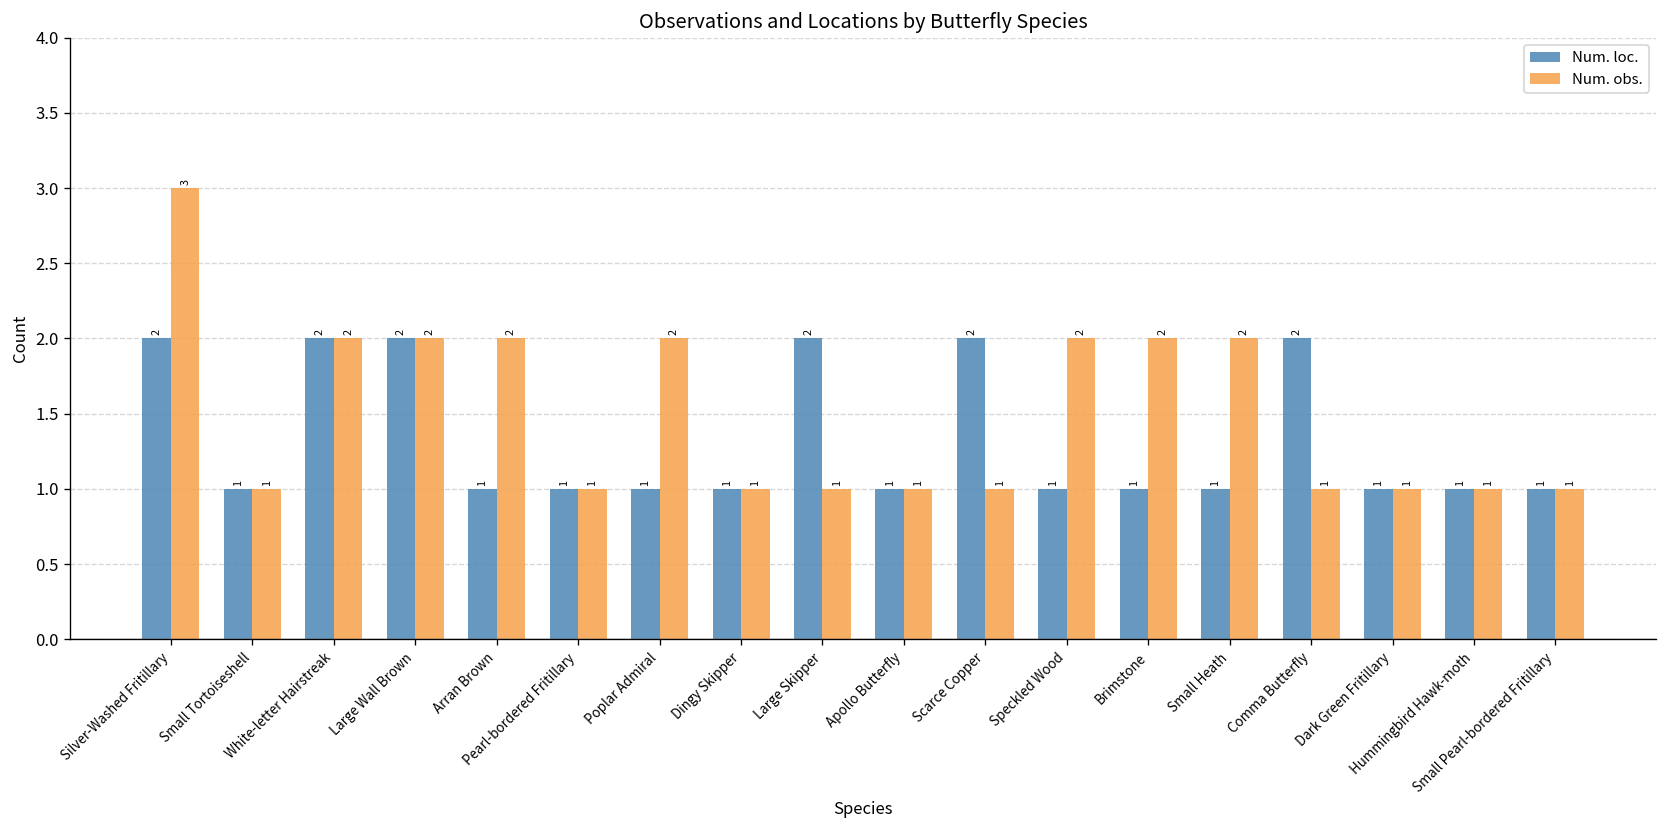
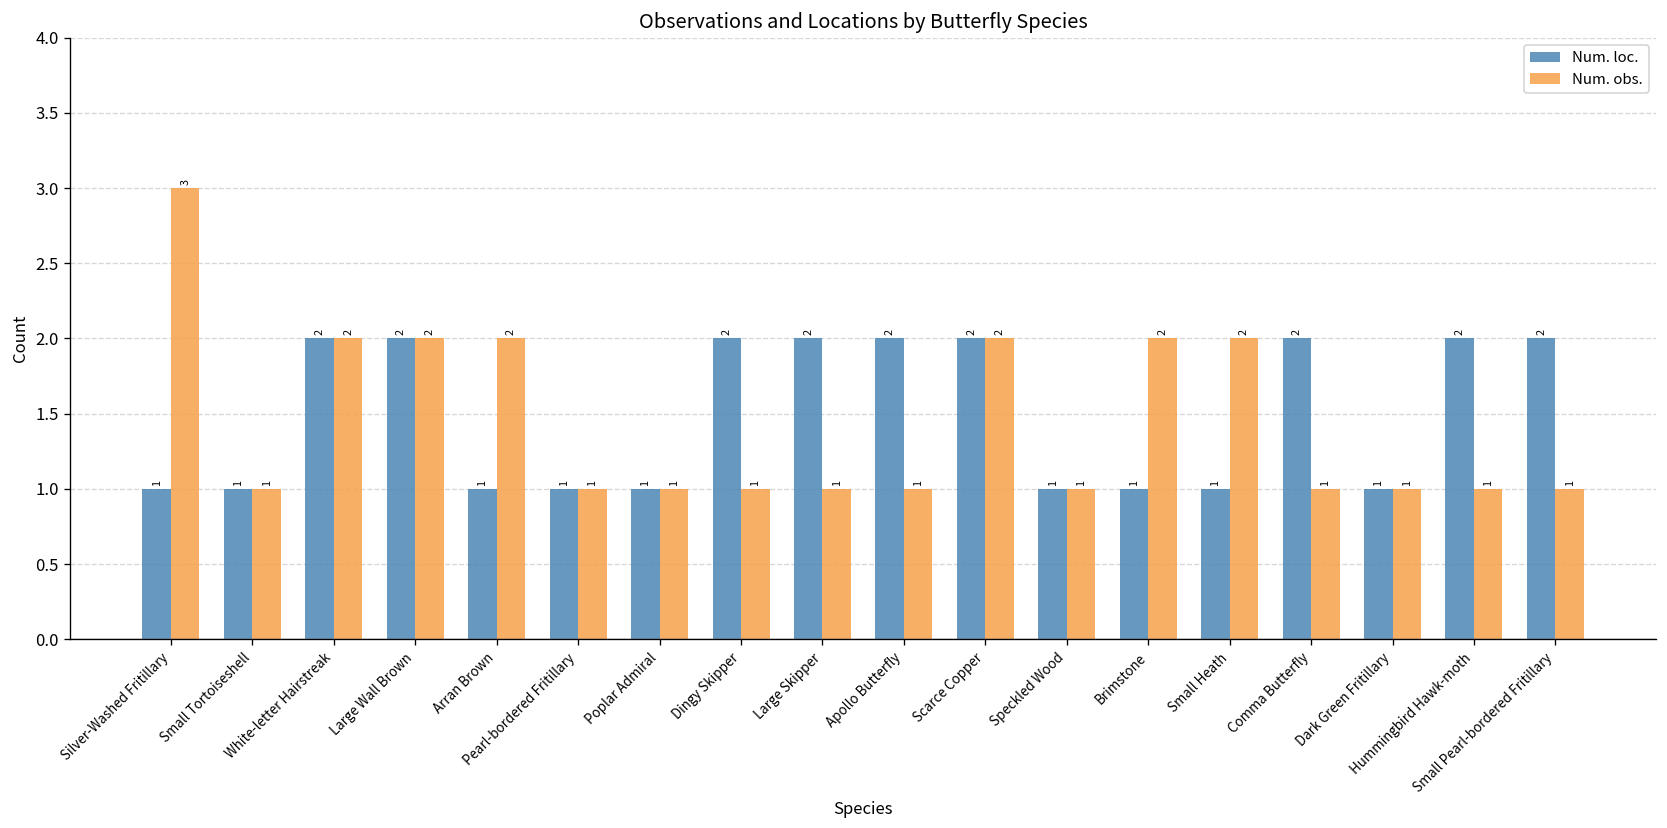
  {
    "Num. loc.": {
-     "Silver-Washed Fritillary": 2,
+     "Silver-Washed Fritillary": 1,
      "Small Tortoiseshell": 1,
      "White-letter Hairstreak": 2,
      "Large Wall Brown": 2,
      "Arran Brown": 1,
      "Pearl-bordered Fritillary": 1,
      "Poplar Admiral": 1,
-     "Dingy Skipper": 1,
+     "Dingy Skipper": 2,
      "Large Skipper": 2,
-     "Apollo Butterfly": 1,
+     "Apollo Butterfly": 2,
      "Scarce Copper": 2,
      "Speckled Wood": 1,
      "Brimstone": 1,
      "Small Heath": 1,
      "Comma Butterfly": 2,
      "Dark Green Fritillary": 1,
-     "Hummingbird Hawk-moth": 1,
-     "Small Pearl-bordered Fritillary": 1
+     "Hummingbird Hawk-moth": 2,
+     "Small Pearl-bordered Fritillary": 2
    },
    "Num. obs.": {
      "Silver-Washed Fritillary": 3,
      "Small Tortoiseshell": 1,
      "White-letter Hairstreak": 2,
      "Large Wall Brown": 2,
      "Arran Brown": 2,
      "Pearl-bordered Fritillary": 1,
-     "Poplar Admiral": 2,
+     "Poplar Admiral": 1,
      "Dingy Skipper": 1,
      "Large Skipper": 1,
      "Apollo Butterfly": 1,
-     "Scarce Copper": 1,
-     "Speckled Wood": 2,
+     "Scarce Copper": 2,
+     "Speckled Wood": 1,
      "Brimstone": 2,
      "Small Heath": 2,
      "Comma Butterfly": 1,
      "Dark Green Fritillary": 1,
      "Hummingbird Hawk-moth": 1,
      "Small Pearl-bordered Fritillary": 1
    }
  }
